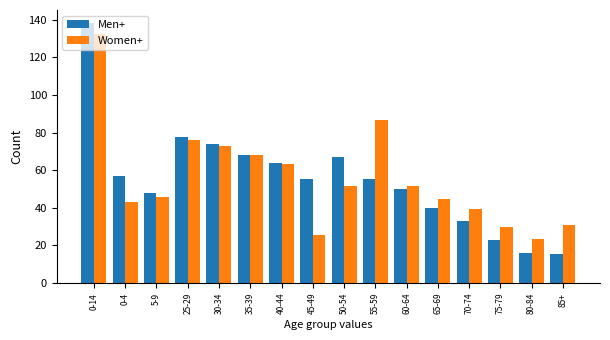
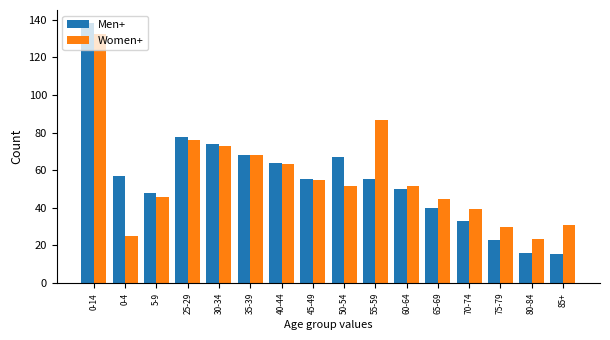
  {
    "Men+": {
      "0-4": 57,
      "5-9": 48,
      "25-29": 78,
      "30-34": 74,
      "35-39": 68,
      "40-44": 64,
      "45-49": 55,
      "50-54": 67,
      "55-59": 55,
      "60-64": 50,
      "65-69": 40,
      "70-74": 33,
      "75-79": 23,
      "80-84": 16,
      "85+": 15
    },
    "Women+": {
-     "0-4": 43,
+     "0-4": 25,
      "5-9": 46,
      "25-29": 76,
      "30-34": 73,
      "35-39": 68,
      "40-44": 63,
-     "45-49": 26,
+     "45-49": 55,
      "50-54": 51,
      "55-59": 87,
      "60-64": 52,
      "65-69": 45,
      "70-74": 39,
      "75-79": 30,
      "80-84": 24,
      "85+": 31
    }
  }
